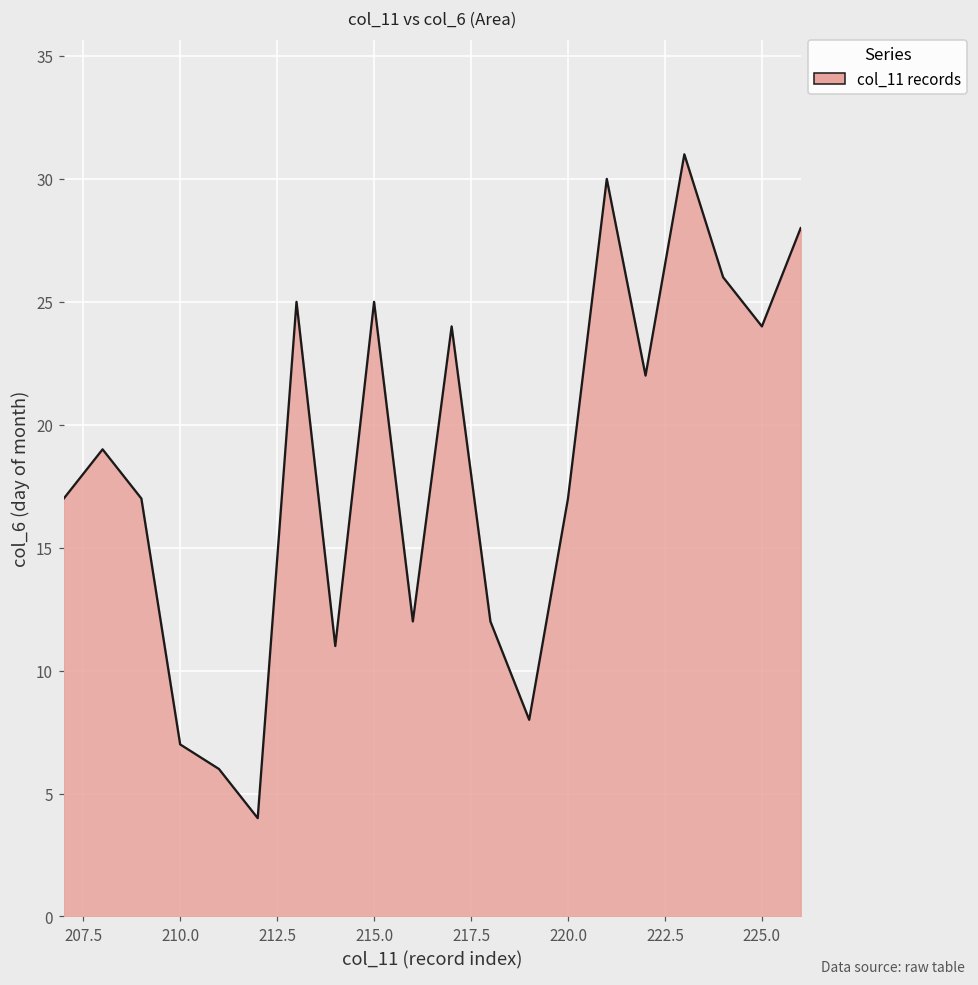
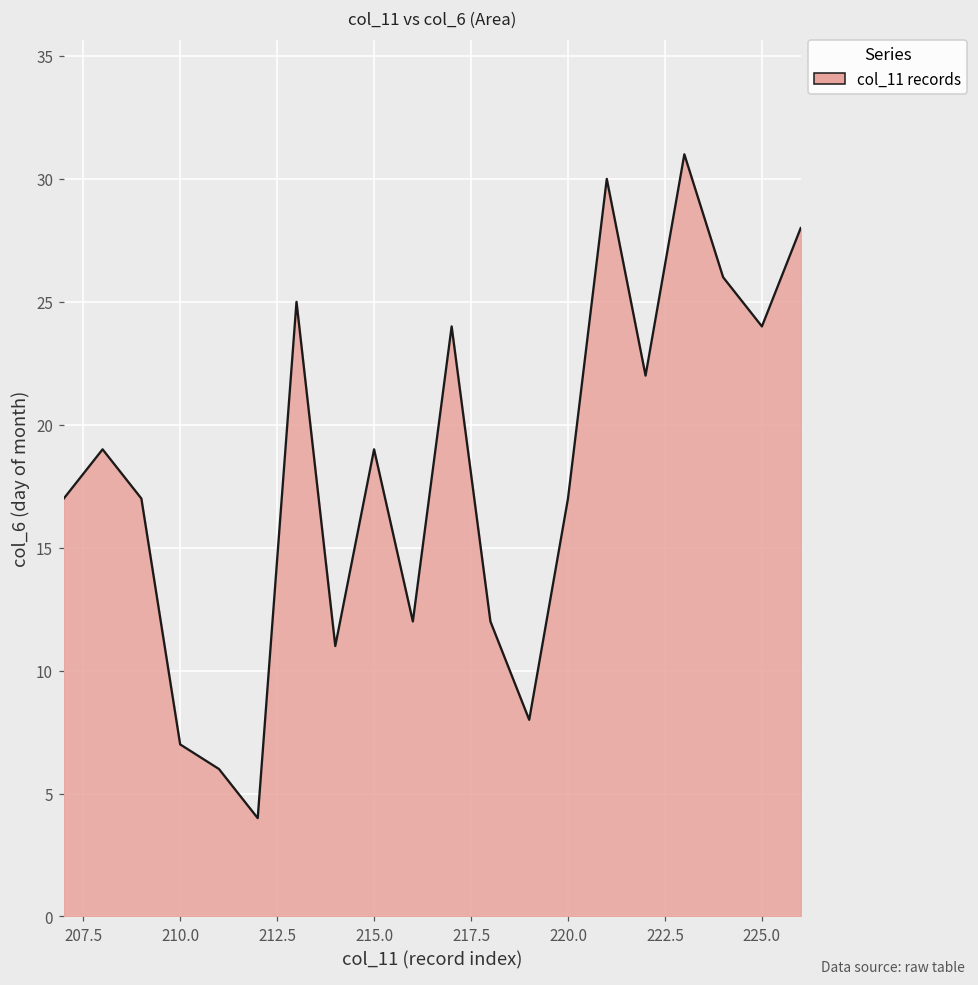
  {
    "210.0": 7,
-   "215.0": 25,
+   "215.0": 19,
    "220.0": 17,
    "225.0": 24
  }
